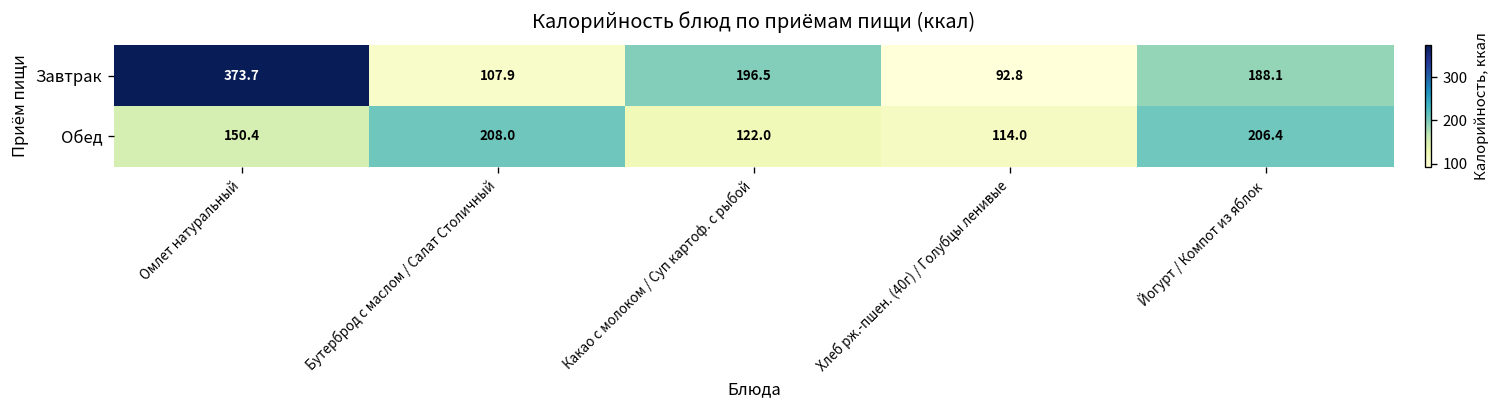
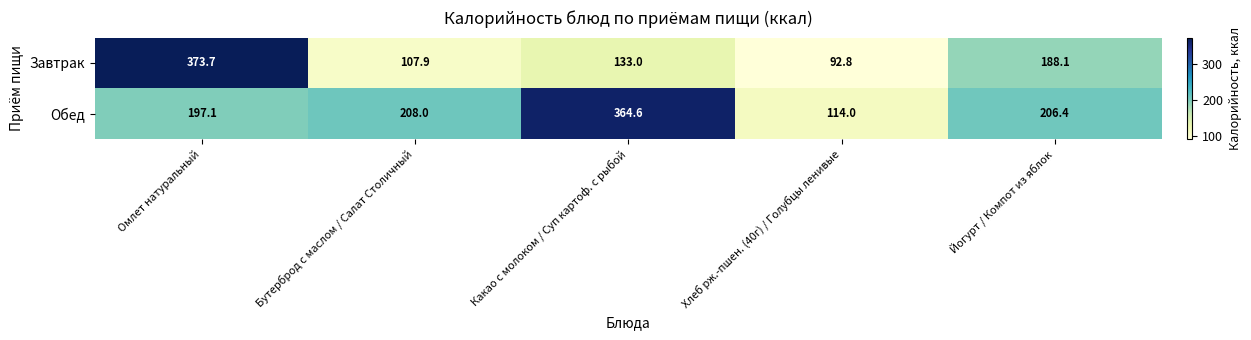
  {
    "Завтрак": {
      "Омлет натуральный": 373.7,
      "Бутерброд с маслом / Салат Столичный": 107.9,
-     "Какао с молоком / Суп картоф. с рыбой": 196.5,
+     "Какао с молоком / Суп картоф. с рыбой": 133.0,
      "Хлеб рж.-пшен. (40г) / Голубцы ленивые": 92.8,
      "Йогурт / Компот из яблок": 188.1
    },
    "Обед": {
-     "Омлет натуральный": 150.4,
+     "Омлет натуральный": 197.1,
      "Бутерброд с маслом / Салат Столичный": 208.0,
-     "Какао с молоком / Суп картоф. с рыбой": 122.0,
+     "Какао с молоком / Суп картоф. с рыбой": 364.6,
      "Хлеб рж.-пшен. (40г) / Голубцы ленивые": 114.0,
      "Йогурт / Компот из яблок": 206.4
    }
  }
